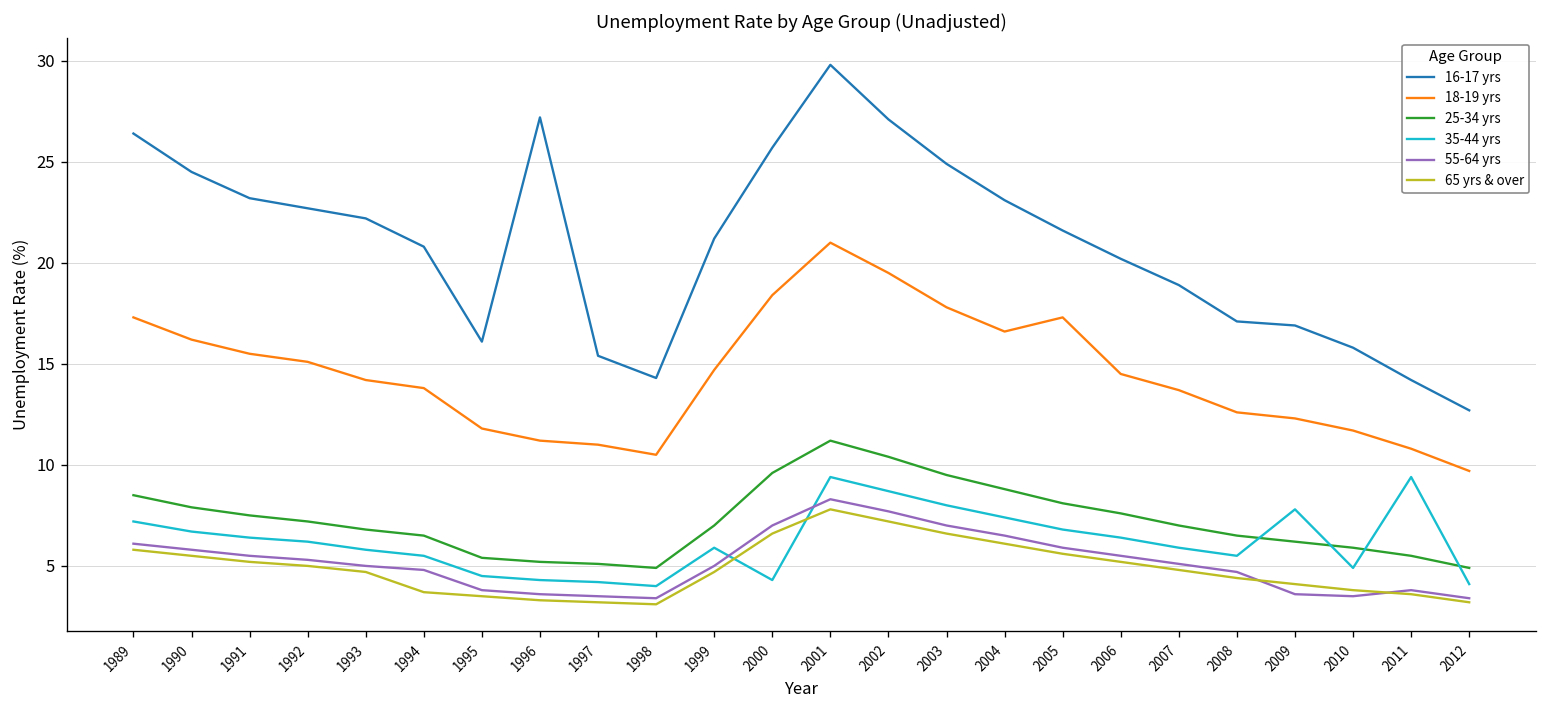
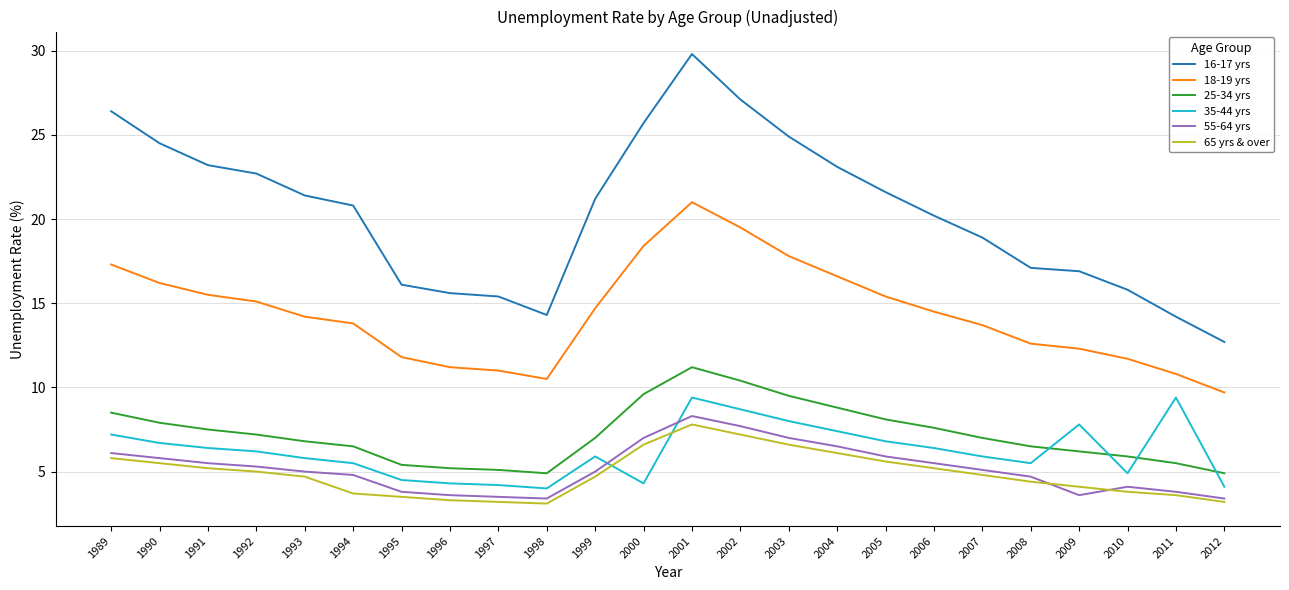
  {
    "16-17 yrs": {
      "1989": 26.4,
      "1990": 24.5,
      "1991": 23.2,
      "1992": 22.7,
-     "1993": 22.2,
+     "1993": 21.4,
      "1994": 20.8,
      "1995": 16.1,
-     "1996": 27.2,
+     "1996": 15.6,
      "1997": 15.4,
      "1998": 14.3,
      "1999": 21.2,
      "2000": 25.7,
      "2001": 29.8,
      "2002": 27.1,
      "2003": 24.9,
      "2004": 23.1,
      "2005": 21.6,
      "2006": 20.2,
      "2007": 18.9,
      "2008": 17.1,
      "2009": 16.9,
      "2010": 15.8,
      "2011": 14.2,
      "2012": 12.7
    },
    "18-19 yrs": {
      "1989": 17.3,
      "1990": 16.2,
      "1991": 15.5,
      "1992": 15.1,
      "1993": 14.2,
      "1994": 13.8,
      "1995": 11.8,
      "1996": 11.2,
      "1997": 11.0,
      "1998": 10.5,
      "1999": 14.7,
      "2000": 18.4,
      "2001": 21.0,
      "2002": 19.5,
      "2003": 17.8,
      "2004": 16.6,
-     "2005": 17.3,
+     "2005": 15.4,
      "2006": 14.5,
      "2007": 13.7,
      "2008": 12.6,
      "2009": 12.3,
      "2010": 11.7,
      "2011": 10.8,
      "2012": 9.7
    },
    "25-34 yrs": {
      "1989": 8.5,
      "1990": 7.9,
      "1991": 7.5,
      "1992": 7.2,
      "1993": 6.8,
      "1994": 6.5,
      "1995": 5.4,
      "1996": 5.2,
      "1997": 5.1,
      "1998": 4.9,
      "1999": 7.0,
      "2000": 9.6,
      "2001": 11.2,
      "2002": 10.4,
      "2003": 9.5,
      "2004": 8.8,
      "2005": 8.1,
      "2006": 7.6,
      "2007": 7.0,
      "2008": 6.5,
      "2009": 6.2,
      "2010": 5.9,
      "2011": 5.5,
      "2012": 4.9
    },
    "35-44 yrs": {
      "1989": 7.2,
      "1990": 6.7,
      "1991": 6.4,
      "1992": 6.2,
      "1993": 5.8,
      "1994": 5.5,
      "1995": 4.5,
      "1996": 4.3,
      "1997": 4.2,
      "1998": 4.0,
      "1999": 5.9,
      "2000": 4.3,
      "2001": 9.4,
      "2002": 8.7,
      "2003": 8.0,
      "2004": 7.4,
      "2005": 6.8,
      "2006": 6.4,
      "2007": 5.9,
      "2008": 5.5,
      "2009": 7.8,
      "2010": 4.9,
      "2011": 9.4,
      "2012": 4.1
    },
    "55-64 yrs": {
      "1989": 6.1,
      "1990": 5.8,
      "1991": 5.5,
      "1992": 5.3,
      "1993": 5.0,
      "1994": 4.8,
      "1995": 3.8,
      "1996": 3.6,
      "1997": 3.5,
      "1998": 3.4,
      "1999": 5.0,
      "2000": 7.0,
      "2001": 8.3,
      "2002": 7.7,
      "2003": 7.0,
      "2004": 6.5,
      "2005": 5.9,
      "2006": 5.5,
      "2007": 5.1,
      "2008": 4.7,
      "2009": 3.6,
-     "2010": 3.5,
+     "2010": 4.1,
      "2011": 3.8,
      "2012": 3.4
    },
    "65 yrs & over": {
      "1989": 5.8,
      "1990": 5.5,
      "1991": 5.2,
      "1992": 5.0,
      "1993": 4.7,
      "1994": 3.7,
      "1995": 3.5,
      "1996": 3.3,
      "1997": 3.2,
      "1998": 3.1,
      "1999": 4.7,
      "2000": 6.6,
      "2001": 7.8,
      "2002": 7.2,
      "2003": 6.6,
      "2004": 6.1,
      "2005": 5.6,
      "2006": 5.2,
      "2007": 4.8,
      "2008": 4.4,
      "2009": 4.1,
      "2010": 3.8,
      "2011": 3.6,
      "2012": 3.2
    }
  }
